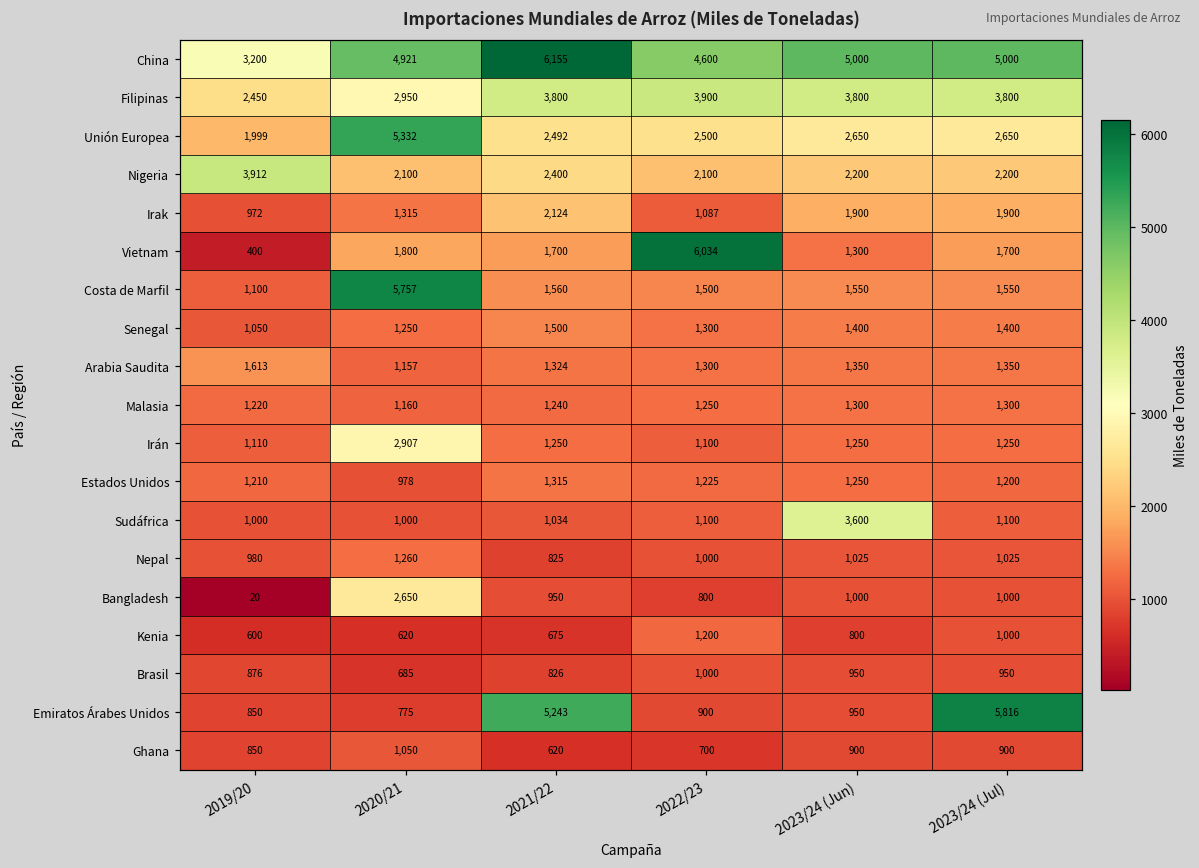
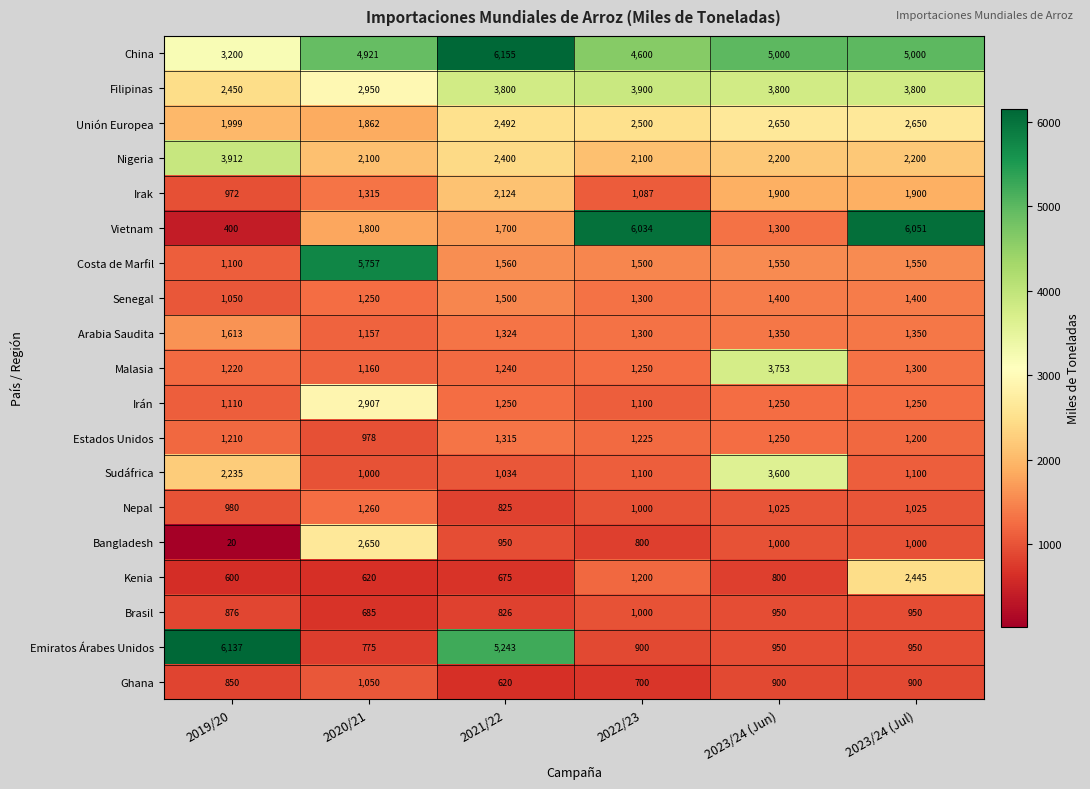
  {
    "China": {
      "2019/20": "3,200",
      "2020/21": "4,921",
      "2021/22": "6,155",
      "2022/23": "4,600",
      "2023/24 (Jun)": "5,000",
      "2023/24 (Jul)": "5,000"
    },
    "Filipinas": {
      "2019/20": "2,450",
      "2020/21": "2,950",
      "2021/22": "3,800",
      "2022/23": "3,900",
      "2023/24 (Jun)": "3,800",
      "2023/24 (Jul)": "3,800"
    },
    "Unión Europea": {
      "2019/20": "1,999",
-     "2020/21": "5,332",
+     "2020/21": "1,862",
      "2021/22": "2,492",
      "2022/23": "2,500",
      "2023/24 (Jun)": "2,650",
      "2023/24 (Jul)": "2,650"
    },
    "Nigeria": {
      "2019/20": "3,912",
      "2020/21": "2,100",
      "2021/22": "2,400",
      "2022/23": "2,100",
      "2023/24 (Jun)": "2,200",
      "2023/24 (Jul)": "2,200"
    },
    "Irak": {
      "2019/20": "972",
      "2020/21": "1,315",
      "2021/22": "2,124",
      "2022/23": "1,087",
      "2023/24 (Jun)": "1,900",
      "2023/24 (Jul)": "1,900"
    },
    "Vietnam": {
      "2019/20": "400",
      "2020/21": "1,800",
      "2021/22": "1,700",
      "2022/23": "6,034",
      "2023/24 (Jun)": "1,300",
-     "2023/24 (Jul)": "1,700"
+     "2023/24 (Jul)": "6,051"
    },
    "Costa de Marfil": {
      "2019/20": "1,100",
      "2020/21": "5,757",
      "2021/22": "1,560",
      "2022/23": "1,500",
      "2023/24 (Jun)": "1,550",
      "2023/24 (Jul)": "1,550"
    },
    "Senegal": {
      "2019/20": "1,050",
      "2020/21": "1,250",
      "2021/22": "1,500",
      "2022/23": "1,300",
      "2023/24 (Jun)": "1,400",
      "2023/24 (Jul)": "1,400"
    },
    "Arabia Saudita": {
      "2019/20": "1,613",
      "2020/21": "1,157",
      "2021/22": "1,324",
      "2022/23": "1,300",
      "2023/24 (Jun)": "1,350",
      "2023/24 (Jul)": "1,350"
    },
    "Malasia": {
      "2019/20": "1,220",
      "2020/21": "1,160",
      "2021/22": "1,240",
      "2022/23": "1,250",
-     "2023/24 (Jun)": "1,300",
+     "2023/24 (Jun)": "3,753",
      "2023/24 (Jul)": "1,300"
    },
    "Irán": {
      "2019/20": "1,110",
      "2020/21": "2,907",
      "2021/22": "1,250",
      "2022/23": "1,100",
      "2023/24 (Jun)": "1,250",
      "2023/24 (Jul)": "1,250"
    },
    "Estados Unidos": {
      "2019/20": "1,210",
      "2020/21": "978",
      "2021/22": "1,315",
      "2022/23": "1,225",
      "2023/24 (Jun)": "1,250",
      "2023/24 (Jul)": "1,200"
    },
    "Sudáfrica": {
-     "2019/20": "1,000",
+     "2019/20": "2,235",
      "2020/21": "1,000",
      "2021/22": "1,034",
      "2022/23": "1,100",
      "2023/24 (Jun)": "3,600",
      "2023/24 (Jul)": "1,100"
    },
    "Nepal": {
      "2019/20": "980",
      "2020/21": "1,260",
      "2021/22": "825",
      "2022/23": "1,000",
      "2023/24 (Jun)": "1,025",
      "2023/24 (Jul)": "1,025"
    },
    "Bangladesh": {
      "2019/20": "20",
      "2020/21": "2,650",
      "2021/22": "950",
      "2022/23": "800",
      "2023/24 (Jun)": "1,000",
      "2023/24 (Jul)": "1,000"
    },
    "Kenia": {
      "2019/20": "600",
      "2020/21": "620",
      "2021/22": "675",
      "2022/23": "1,200",
      "2023/24 (Jun)": "800",
-     "2023/24 (Jul)": "1,000"
+     "2023/24 (Jul)": "2,445"
    },
    "Brasil": {
      "2019/20": "876",
      "2020/21": "685",
      "2021/22": "826",
      "2022/23": "1,000",
      "2023/24 (Jun)": "950",
      "2023/24 (Jul)": "950"
    },
    "Emiratos Árabes Unidos": {
-     "2019/20": "850",
+     "2019/20": "6,137",
      "2020/21": "775",
      "2021/22": "5,243",
      "2022/23": "900",
      "2023/24 (Jun)": "950",
-     "2023/24 (Jul)": "5,816"
+     "2023/24 (Jul)": "950"
    },
    "Ghana": {
      "2019/20": "850",
      "2020/21": "1,050",
      "2021/22": "620",
      "2022/23": "700",
      "2023/24 (Jun)": "900",
      "2023/24 (Jul)": "900"
    }
  }
